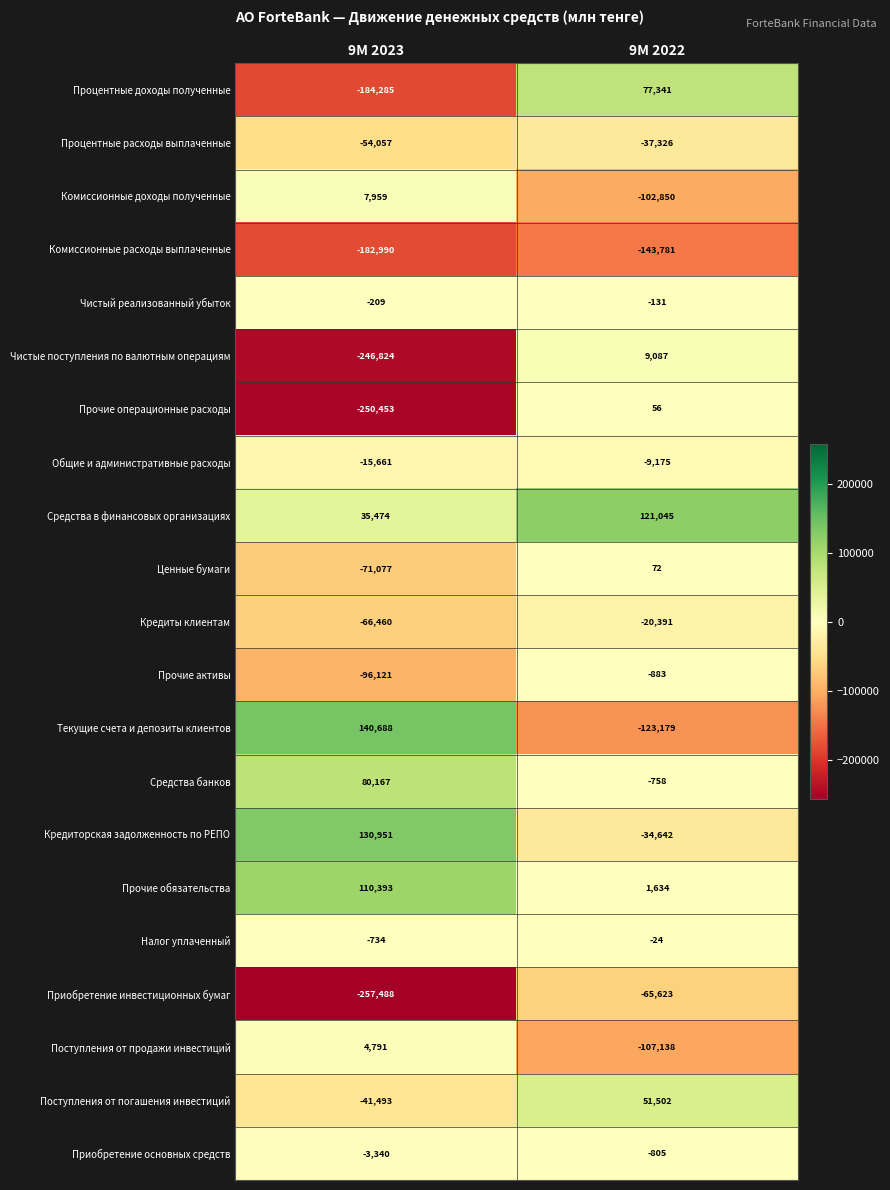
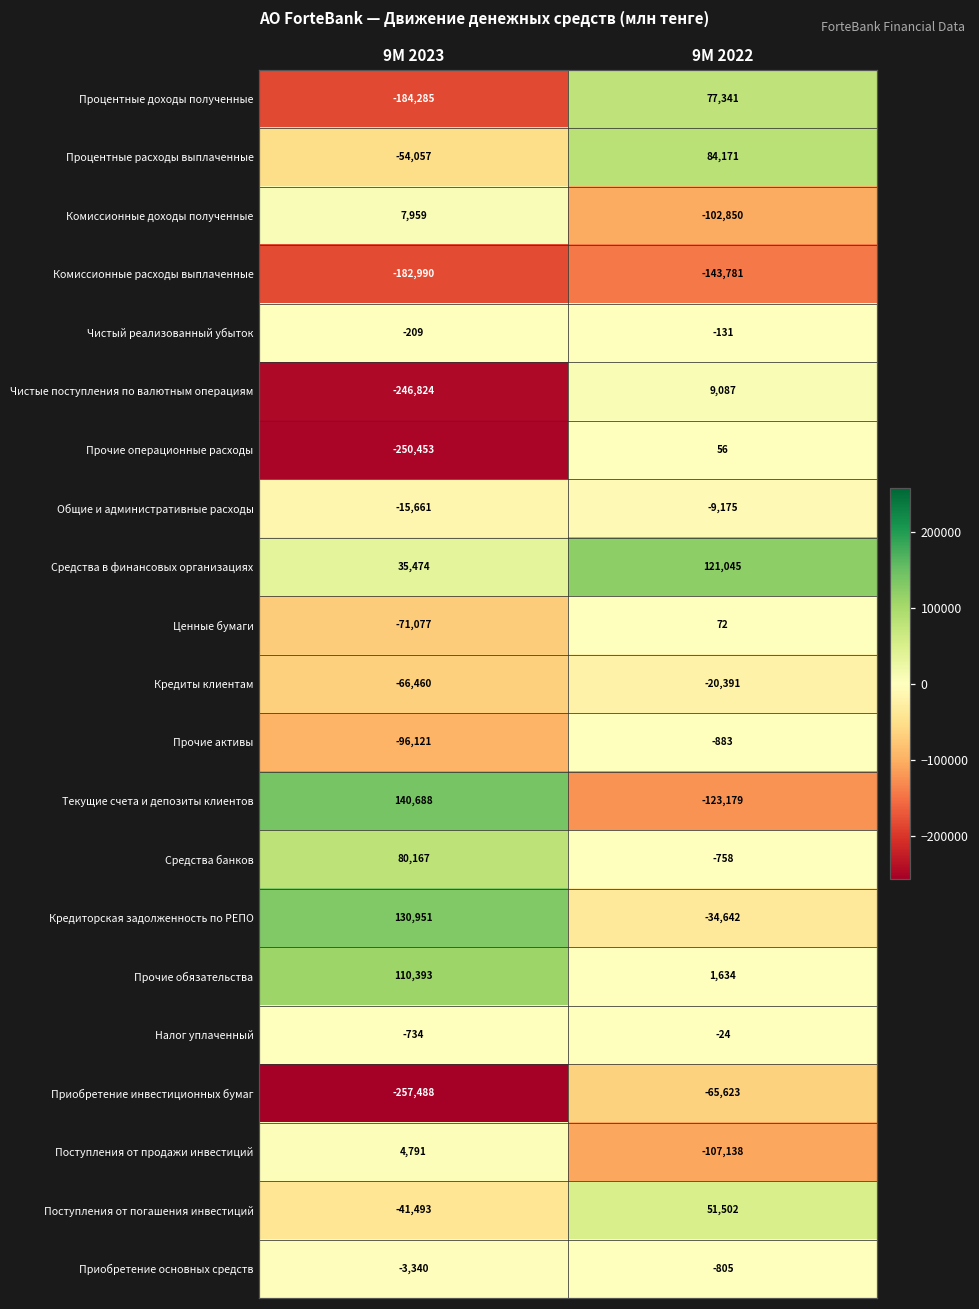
  {
    "Процентные доходы полученные": {
      "9M 2023": "-184,285",
      "9M 2022": "77,341"
    },
    "Процентные расходы выплаченные": {
      "9M 2023": "-54,057",
-     "9M 2022": "-37,326"
+     "9M 2022": "84,171"
    },
    "Комиссионные доходы полученные": {
      "9M 2023": "7,959",
      "9M 2022": "-102,850"
    },
    "Комиссионные расходы выплаченные": {
      "9M 2023": "-182,990",
      "9M 2022": "-143,781"
    },
    "Чистый реализованный убыток": {
      "9M 2023": "-209",
      "9M 2022": "-131"
    },
    "Чистые поступления по валютным операциям": {
      "9M 2023": "-246,824",
      "9M 2022": "9,087"
    },
    "Прочие операционные расходы": {
      "9M 2023": "-250,453",
      "9M 2022": "56"
    },
    "Общие и административные расходы": {
      "9M 2023": "-15,661",
      "9M 2022": "-9,175"
    },
    "Средства в финансовых организациях": {
      "9M 2023": "35,474",
      "9M 2022": "121,045"
    },
    "Ценные бумаги": {
      "9M 2023": "-71,077",
      "9M 2022": "72"
    },
    "Кредиты клиентам": {
      "9M 2023": "-66,460",
      "9M 2022": "-20,391"
    },
    "Прочие активы": {
      "9M 2023": "-96,121",
      "9M 2022": "-883"
    },
    "Текущие счета и депозиты клиентов": {
      "9M 2023": "140,688",
      "9M 2022": "-123,179"
    },
    "Средства банков": {
      "9M 2023": "80,167",
      "9M 2022": "-758"
    },
    "Кредиторская задолженность по РЕПО": {
      "9M 2023": "130,951",
      "9M 2022": "-34,642"
    },
    "Прочие обязательства": {
      "9M 2023": "110,393",
      "9M 2022": "1,634"
    },
    "Налог уплаченный": {
      "9M 2023": "-734",
      "9M 2022": "-24"
    },
    "Приобретение инвестиционных бумаг": {
      "9M 2023": "-257,488",
      "9M 2022": "-65,623"
    },
    "Поступления от продажи инвестиций": {
      "9M 2023": "4,791",
      "9M 2022": "-107,138"
    },
    "Поступления от погашения инвестиций": {
      "9M 2023": "-41,493",
      "9M 2022": "51,502"
    },
    "Приобретение основных средств": {
      "9M 2023": "-3,340",
      "9M 2022": "-805"
    }
  }
